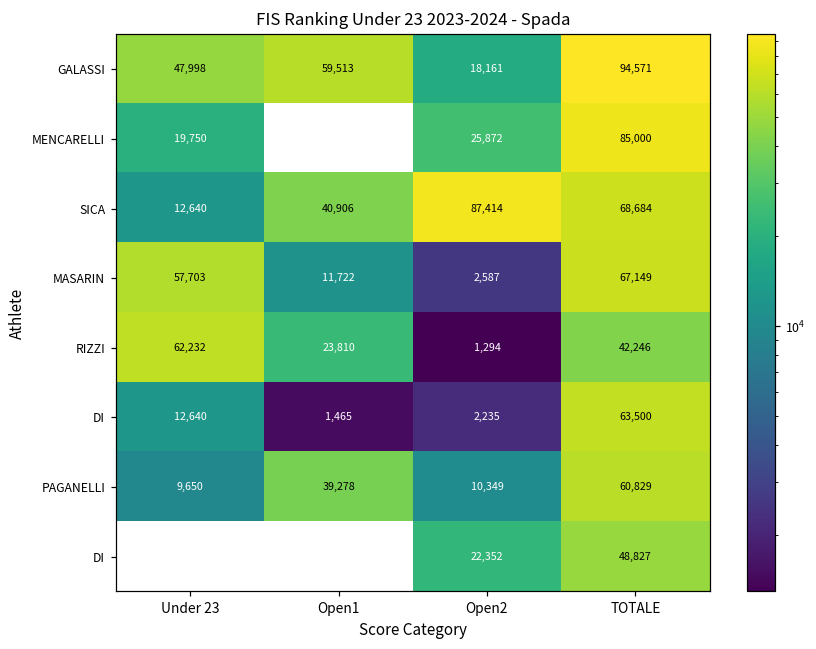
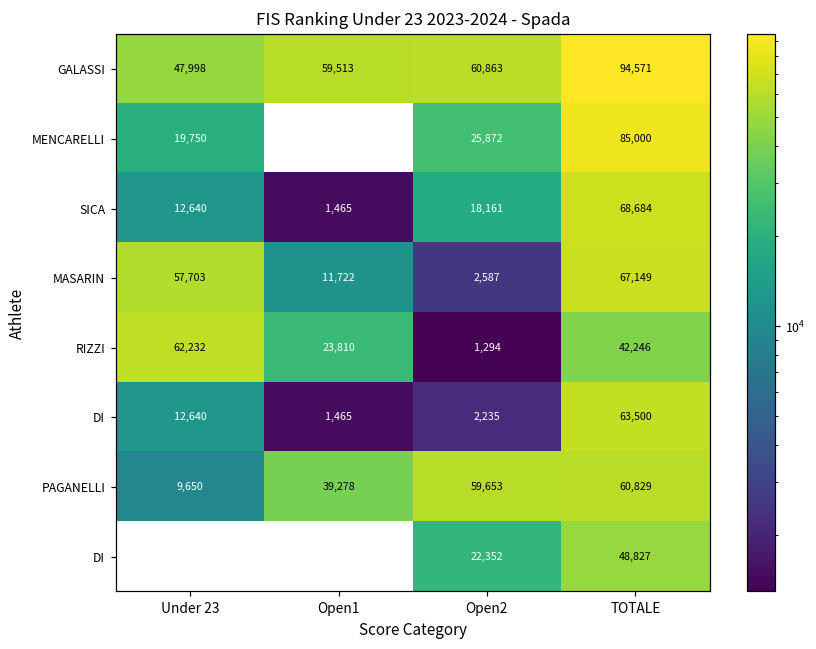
  {
    "GALASSI": {
      "Under 23": "47,998",
      "Open1": "59,513",
-     "Open2": "18,161",
+     "Open2": "60,863",
      "TOTALE": "94,571"
    },
    "MENCARELLI": {
      "Under 23": "19,750",
      "Open2": "25,872",
      "TOTALE": "85,000"
    },
    "SICA": {
      "Under 23": "12,640",
-     "Open1": "40,906",
-     "Open2": "87,414",
+     "Open1": "1,465",
+     "Open2": "18,161",
      "TOTALE": "68,684"
    },
    "MASARIN": {
      "Under 23": "57,703",
      "Open1": "11,722",
      "Open2": "2,587",
      "TOTALE": "67,149"
    },
    "RIZZI": {
      "Under 23": "62,232",
      "Open1": "23,810",
      "Open2": "1,294",
      "TOTALE": "42,246"
    },
    "DI": {
      "Under 23": "12,640",
      "Open1": "1,465"
    },
    "PAGANELLI": {
      "Under 23": "9,650",
      "Open1": "39,278",
-     "Open2": "10,349",
+     "Open2": "59,653",
      "TOTALE": "60,829"
    }
  }
